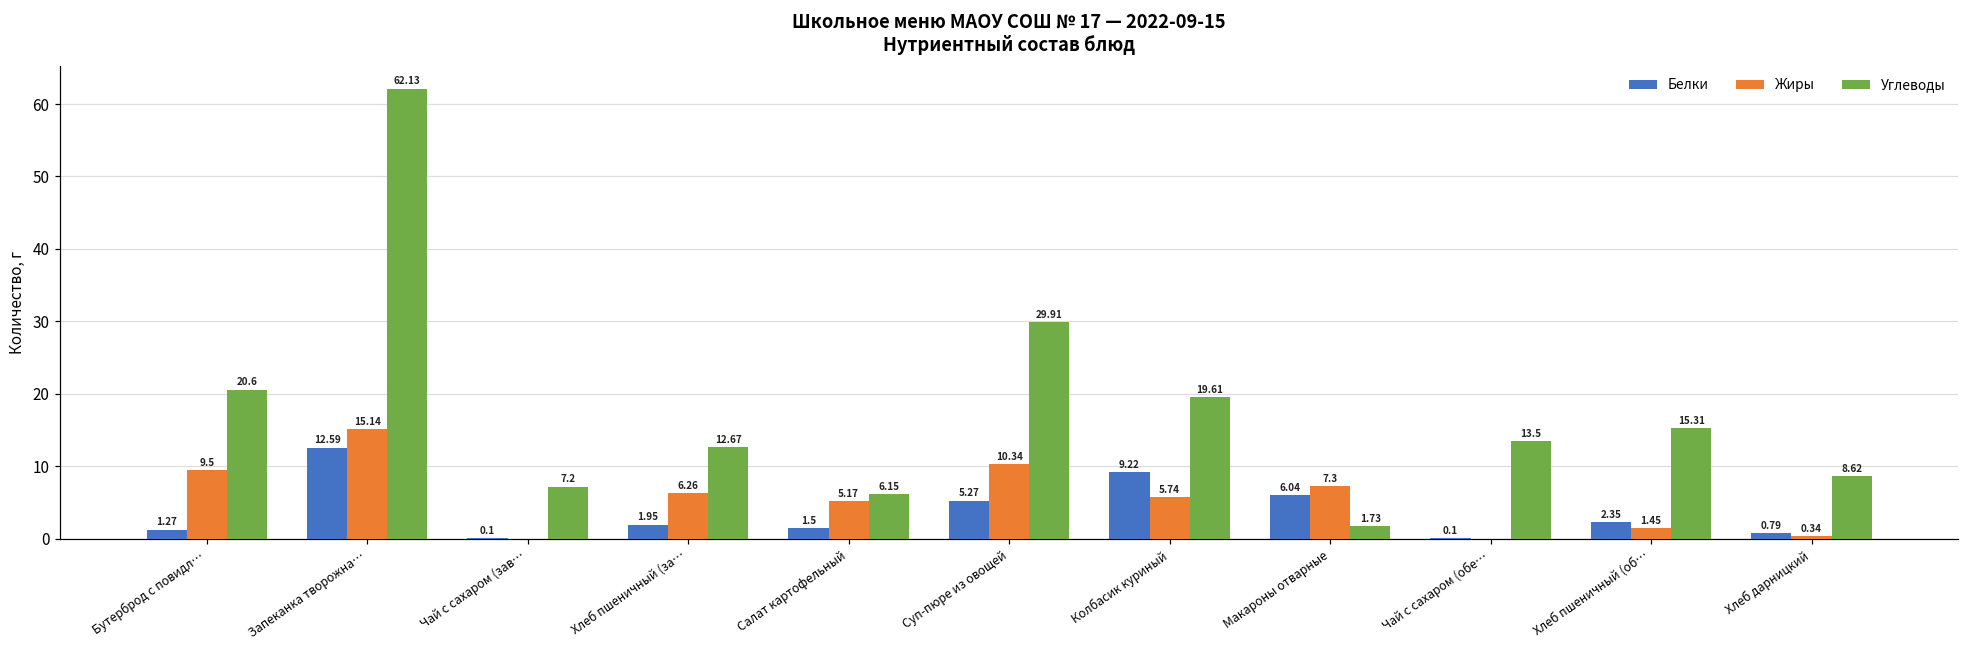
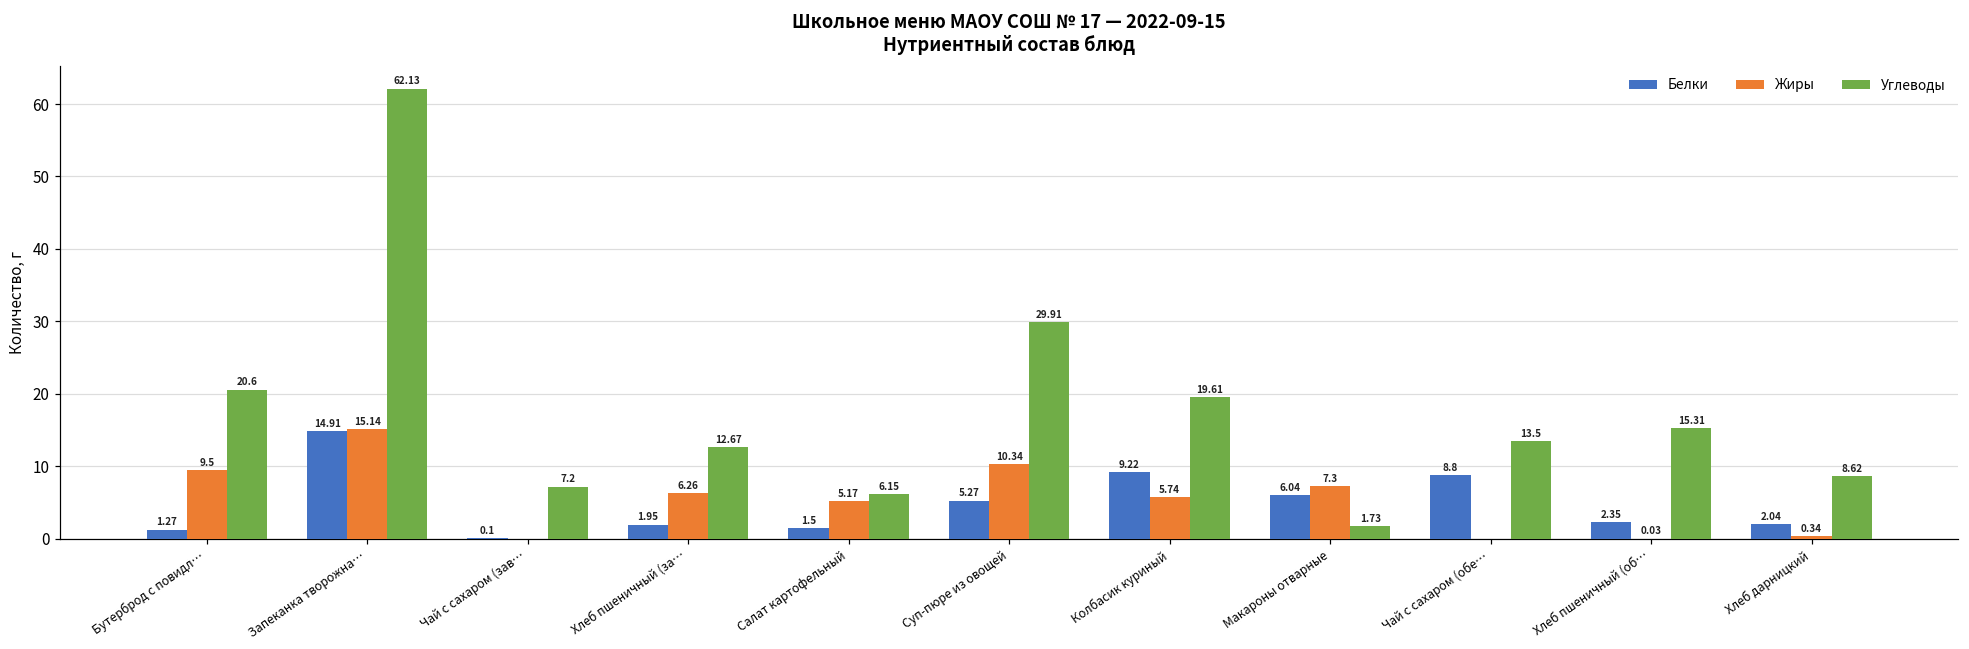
  {
    "Белки": {
      "Бутерброд с повидл…": 1.27,
-     "Запеканка творожна…": 12.59,
+     "Запеканка творожна…": 14.91,
      "Чай с сахаром (зав…": 0.1,
      "Хлеб пшеничный (за…": 1.95,
      "Салат картофельный": 1.5,
      "Суп-пюре из овощей": 5.27,
      "Колбасик куриный": 9.22,
      "Макароны отварные": 6.04,
-     "Чай с сахаром (обе…": 0.1,
+     "Чай с сахаром (обе…": 8.8,
      "Хлеб пшеничный (об…": 2.35,
-     "Хлеб дарницкий": 0.79
+     "Хлеб дарницкий": 2.04
    },
    "Жиры": {
      "Бутерброд с повидл…": 9.5,
      "Запеканка творожна…": 15.14,
      "Хлеб пшеничный (за…": 6.26,
      "Салат картофельный": 5.17,
      "Суп-пюре из овощей": 10.34,
      "Колбасик куриный": 5.74,
      "Макароны отварные": 7.3,
-     "Хлеб пшеничный (об…": 1.45,
+     "Хлеб пшеничный (об…": 0.03,
      "Хлеб дарницкий": 0.34
    },
    "Углеводы": {
      "Бутерброд с повидл…": 20.6,
      "Запеканка творожна…": 62.13,
      "Чай с сахаром (зав…": 7.2,
      "Хлеб пшеничный (за…": 12.67,
      "Салат картофельный": 6.15,
      "Суп-пюре из овощей": 29.91,
      "Колбасик куриный": 19.61,
      "Макароны отварные": 1.73,
      "Чай с сахаром (обе…": 13.5,
      "Хлеб пшеничный (об…": 15.31,
      "Хлеб дарницкий": 8.62
    }
  }
